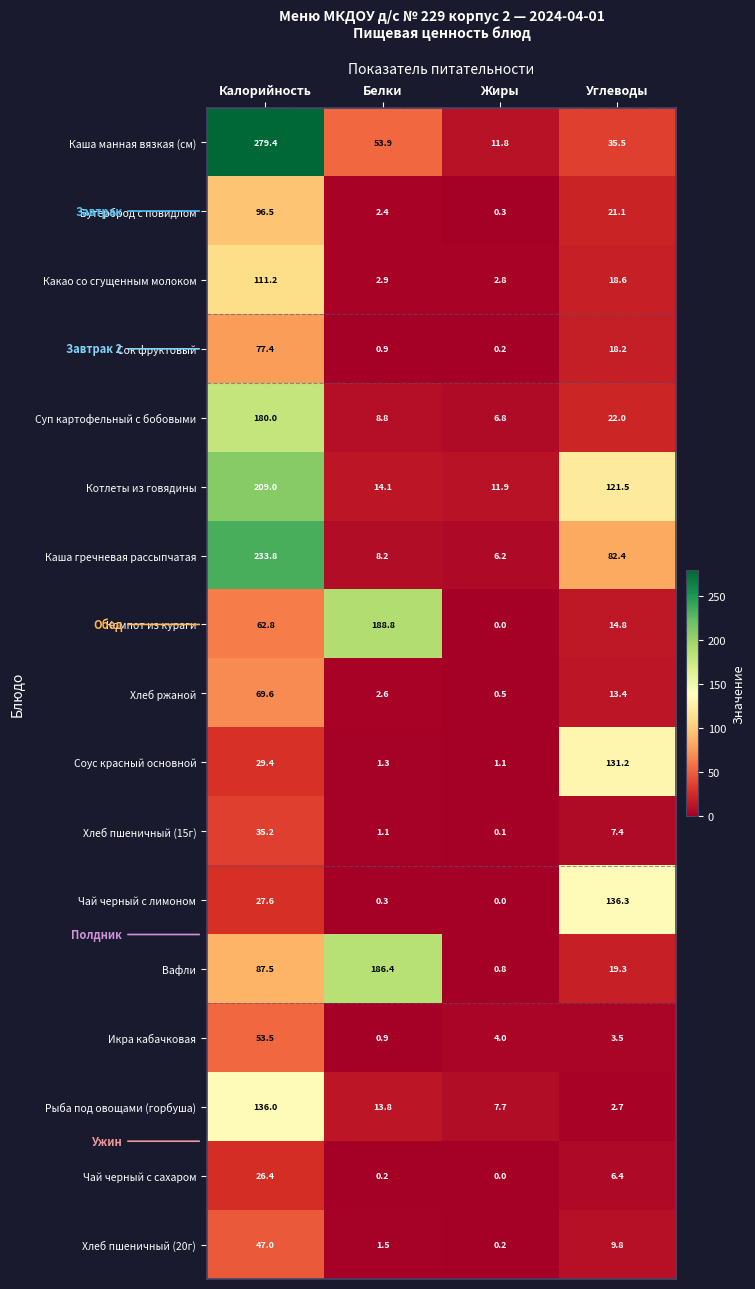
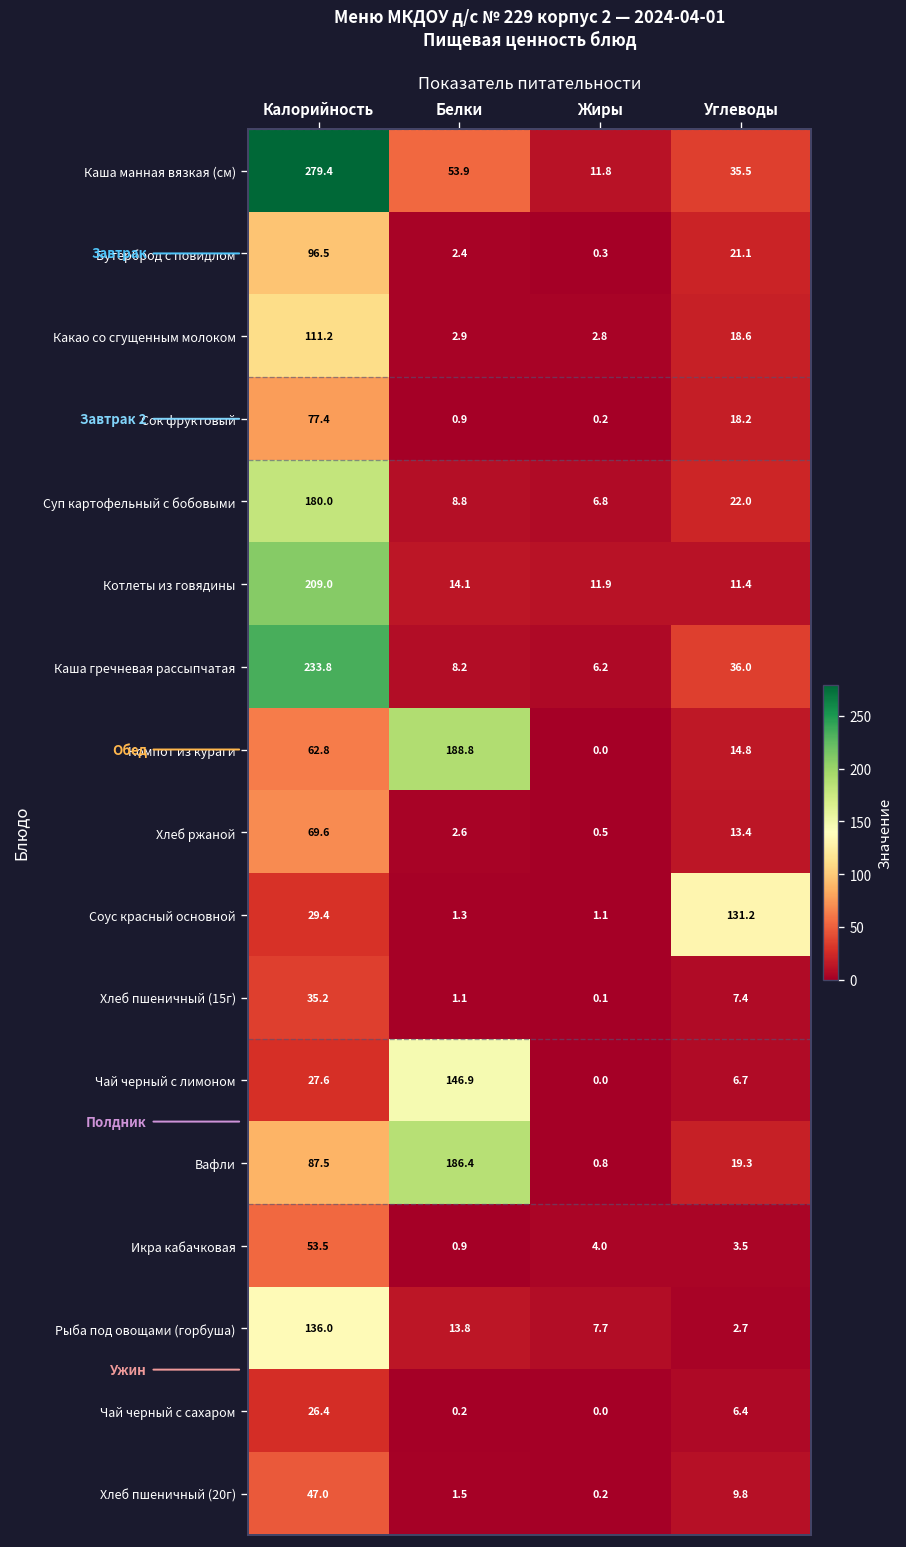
  {
    "Каша манная вязкая (см)": {
      "Калорийность": 279.4,
      "Белки": 53.9,
      "Жиры": 11.8,
      "Углеводы": 35.5
    },
    "Бутерброд с повидлом": {
      "Калорийность": 96.5,
      "Белки": 2.4,
      "Жиры": 0.3,
      "Углеводы": 21.1
    },
    "Какао со сгущенным молоком": {
      "Калорийность": 111.2,
      "Белки": 2.9,
      "Жиры": 2.8,
      "Углеводы": 18.6
    },
    "Сок фруктовый": {
      "Калорийность": 77.4,
      "Белки": 0.9,
      "Жиры": 0.2,
      "Углеводы": 18.2
    },
    "Суп картофельный с бобовыми": {
      "Калорийность": 180.0,
      "Белки": 8.8,
      "Жиры": 6.8,
      "Углеводы": 22.0
    },
    "Котлеты из говядины": {
      "Калорийность": 209.0,
      "Белки": 14.1,
      "Жиры": 11.9,
-     "Углеводы": 121.5
+     "Углеводы": 11.4
    },
    "Каша гречневая рассыпчатая": {
      "Калорийность": 233.8,
      "Белки": 8.2,
      "Жиры": 6.2,
-     "Углеводы": 82.4
+     "Углеводы": 36.0
    },
    "Компот из кураги": {
      "Калорийность": 62.8,
      "Белки": 188.8,
      "Жиры": 0.0,
      "Углеводы": 14.8
    },
    "Хлеб ржаной": {
      "Калорийность": 69.6,
      "Белки": 2.6,
      "Жиры": 0.5,
      "Углеводы": 13.4
    },
    "Соус красный основной": {
      "Калорийность": 29.4,
      "Белки": 1.3,
      "Жиры": 1.1,
      "Углеводы": 131.2
    },
    "Хлеб пшеничный (15г)": {
      "Калорийность": 35.2,
      "Белки": 1.1,
      "Жиры": 0.1,
      "Углеводы": 7.4
    },
    "Чай черный с лимоном": {
      "Калорийность": 27.6,
-     "Белки": 0.3,
+     "Белки": 146.9,
      "Жиры": 0.0,
-     "Углеводы": 136.3
+     "Углеводы": 6.7
    },
    "Вафли": {
      "Калорийность": 87.5,
      "Белки": 186.4,
      "Жиры": 0.8,
      "Углеводы": 19.3
    },
    "Икра кабачковая": {
      "Калорийность": 53.5,
      "Белки": 0.9,
      "Жиры": 4.0,
      "Углеводы": 3.5
    },
    "Рыба под овощами (горбуша)": {
      "Калорийность": 136.0,
      "Белки": 13.8,
      "Жиры": 7.7,
      "Углеводы": 2.7
    },
    "Чай черный с сахаром": {
      "Калорийность": 26.4,
      "Белки": 0.2,
      "Жиры": 0.0,
      "Углеводы": 6.4
    },
    "Хлеб пшеничный (20г)": {
      "Калорийность": 47.0,
      "Белки": 1.5,
      "Жиры": 0.2,
      "Углеводы": 9.8
    }
  }
